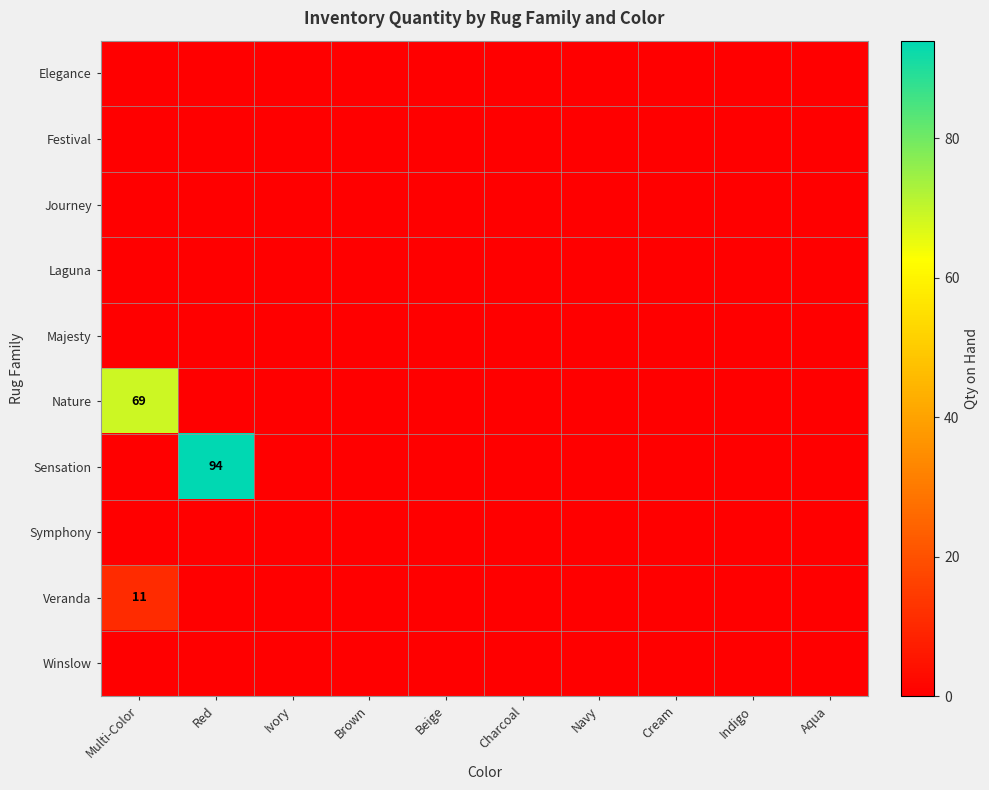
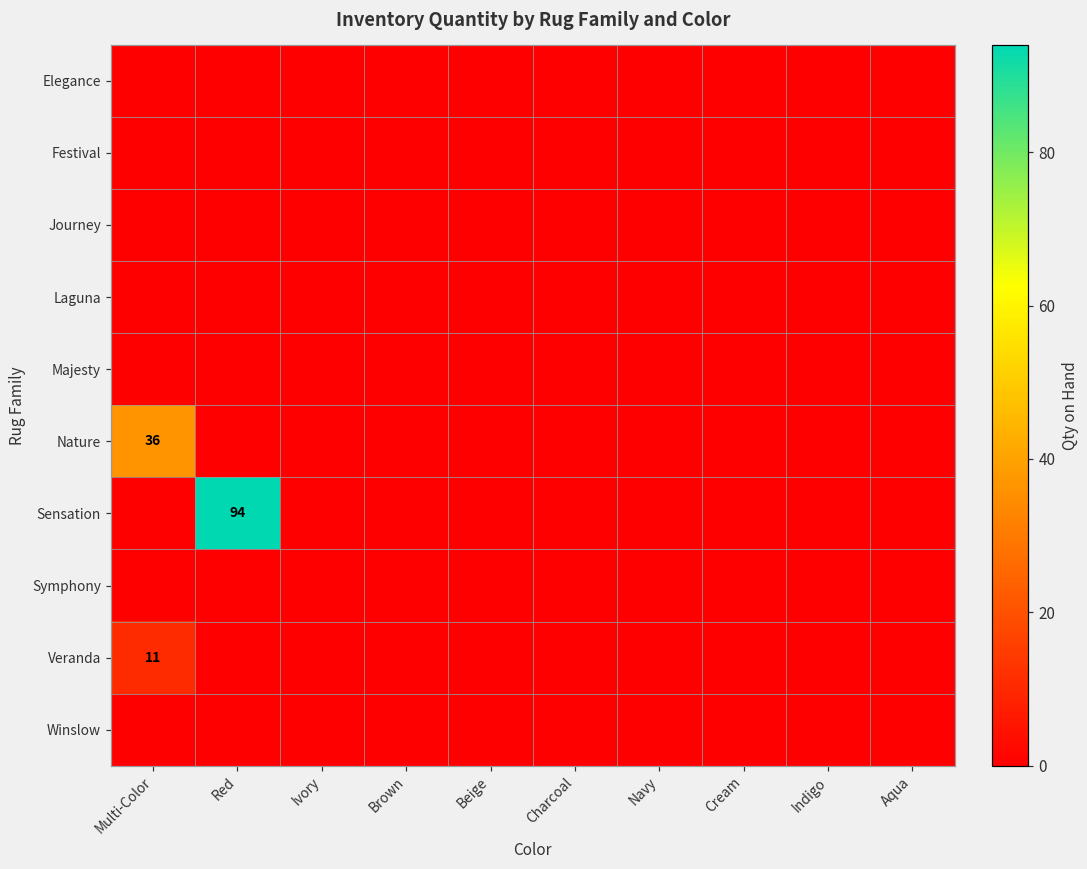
  {
    "Nature": {
-     "Multi-Color": 69
+     "Multi-Color": 36
    },
    "Sensation": {
      "Red": 94
    },
    "Veranda": {
      "Multi-Color": 11
    }
  }
